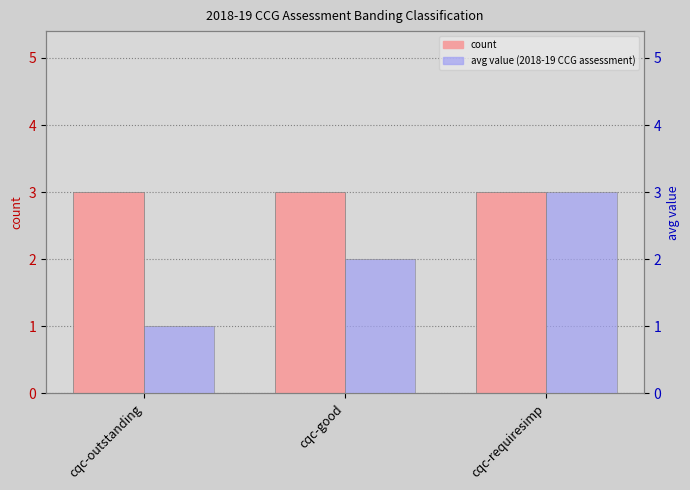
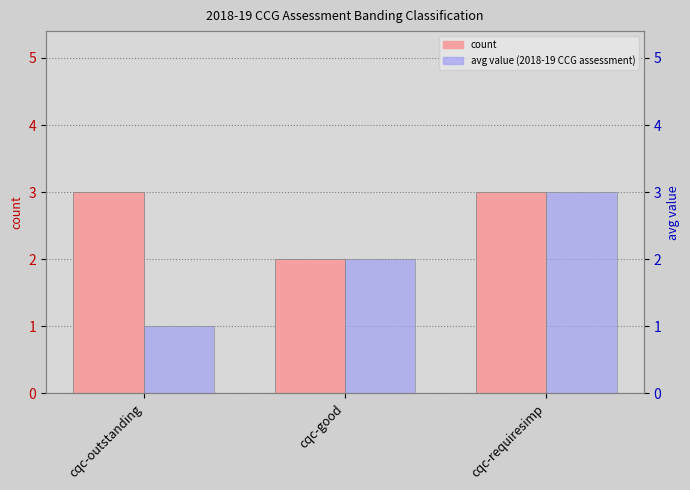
  {
    "count": {
      "cqc-outstanding": 3,
-     "cqc-good": 3,
+     "cqc-good": 2,
      "cqc-requiresimp": 3
    }
  }
